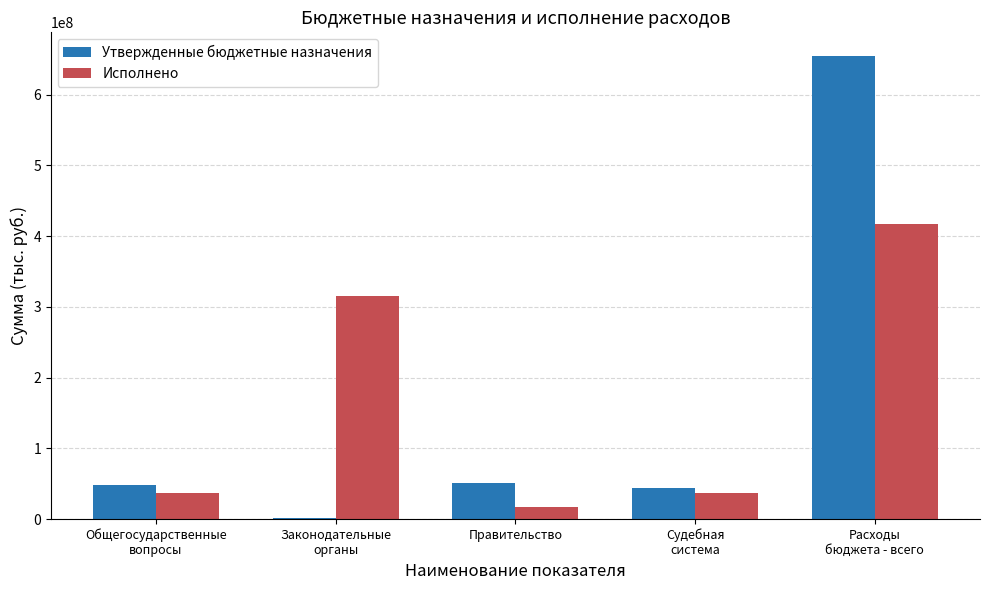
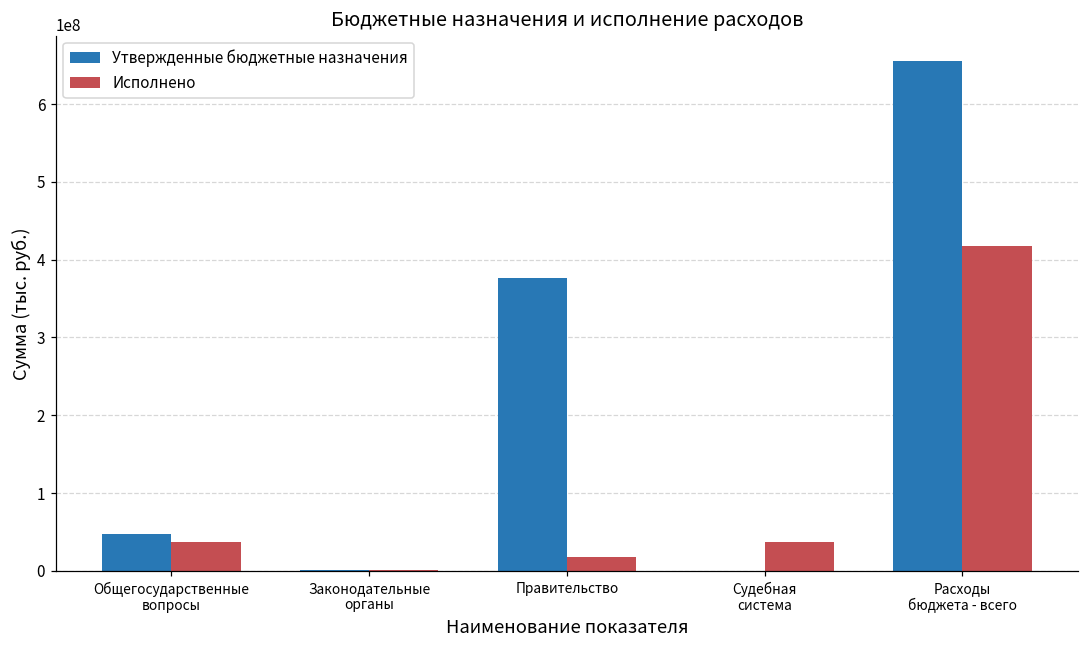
  {
    "Утвержденные бюджетные назначения": {
      "Общегосударственные вопросы": 50000000,
-     "Правительство": 50000000,
-     "Судебная система": 40000000,
+     "Правительство": 380000000,
+     "Судебная система": 0,
      "Расходы бюджета - всего": 660000000
    },
    "Исполнено": {
      "Общегосударственные вопросы": 40000000,
-     "Законодательные органы": 320000000,
+     "Законодательные органы": 0,
      "Правительство": 20000000,
      "Судебная система": 40000000,
      "Расходы бюджета - всего": 420000000
    }
  }
